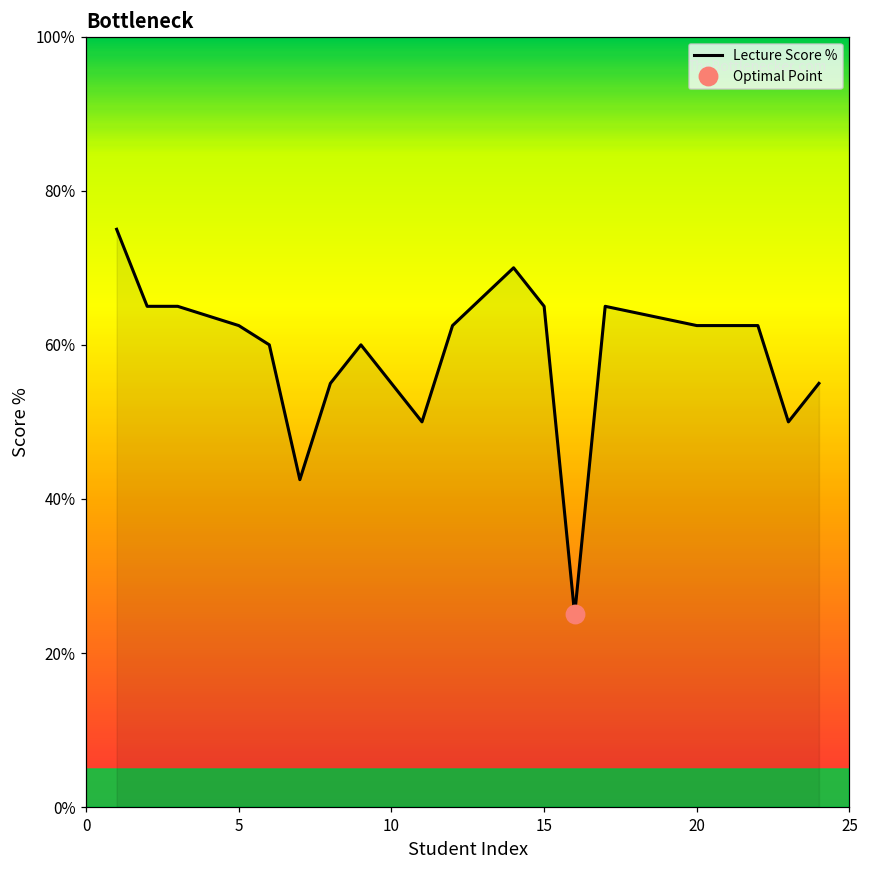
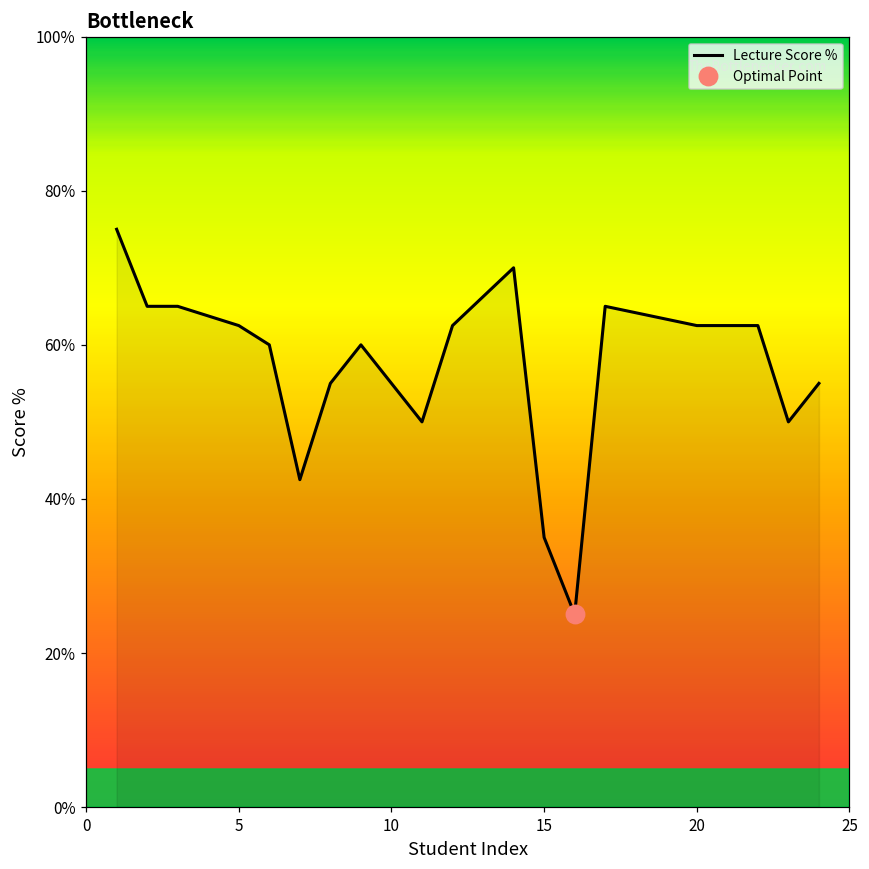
  {
    "Lecture Score %": {
      "5": "63%",
      "10": "55%",
-     "15": "65%",
+     "15": "35%",
      "20": "63%"
    }
  }
